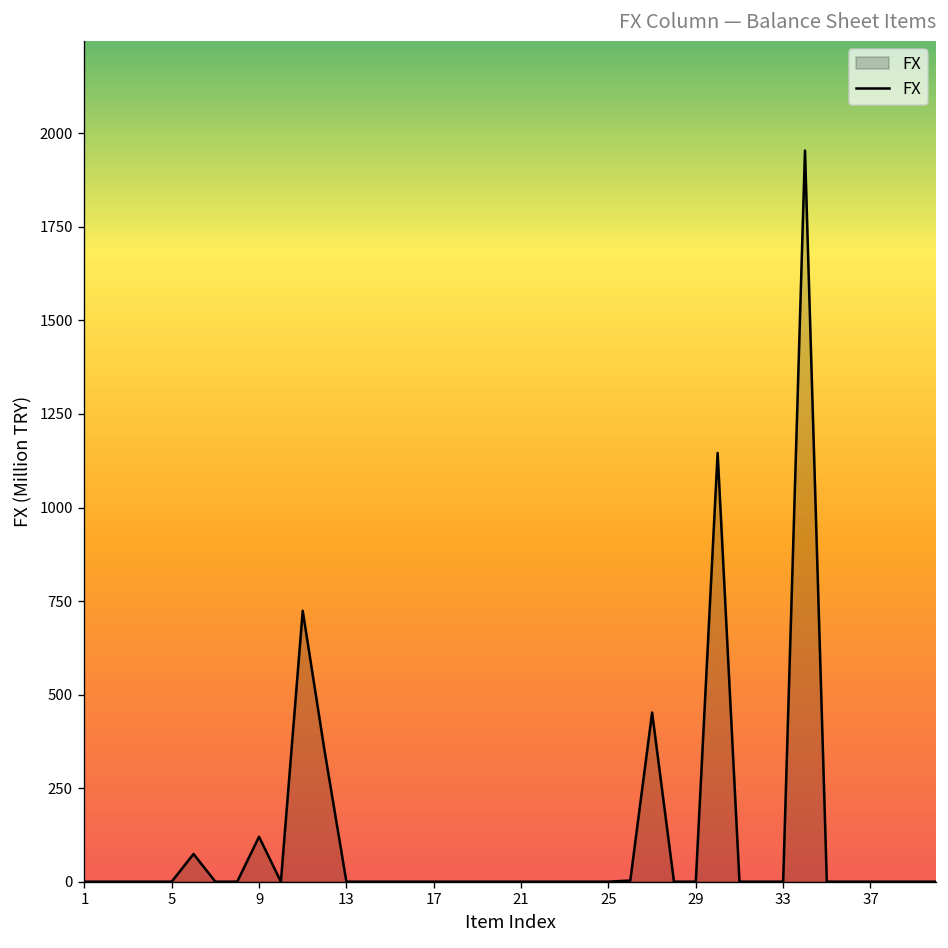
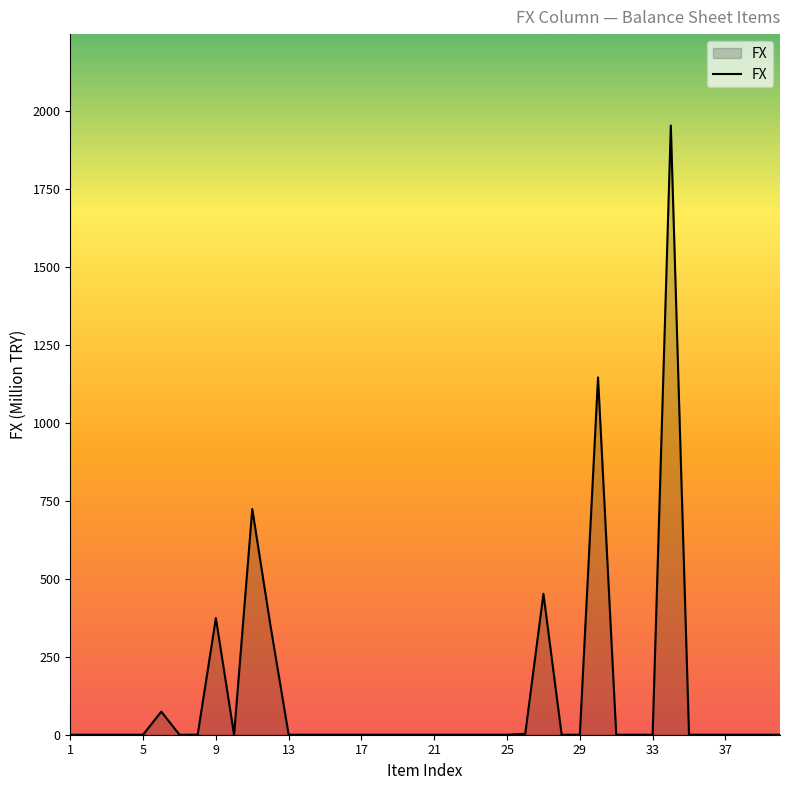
  {
    "1": 0,
    "5": 0,
-   "9": 120,
+   "9": 370,
    "13": 0,
    "17": 0,
    "21": 0,
    "25": 0,
    "29": 0,
    "33": 0,
    "37": 0
  }
